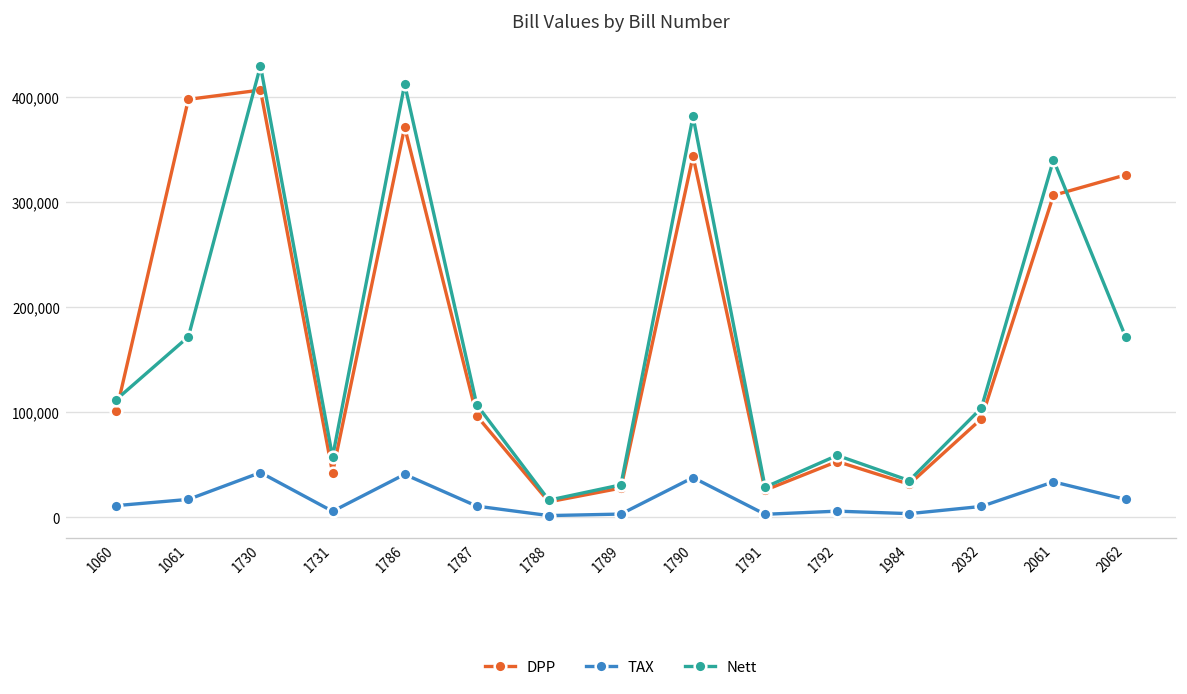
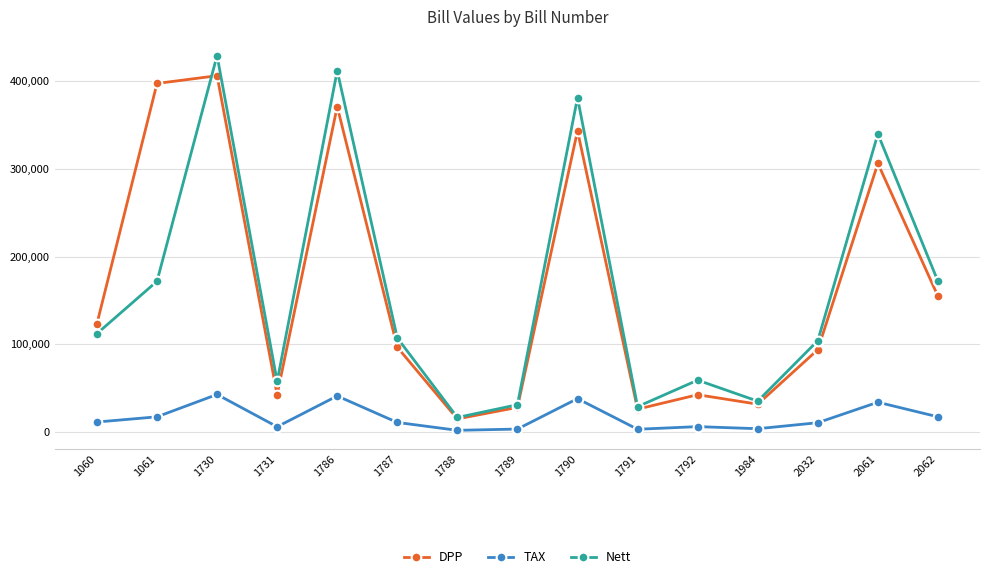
  {
    "DPP": {
-     "1060": "100,000",
+     "1060": "120,000",
      "1061": "400,000",
      "1730": "410,000",
      "1731": "40,000",
      "1786": "370,000",
      "1787": "100,000",
      "1789": "30,000",
      "1790": "340,000",
-     "1792": "50,000",
+     "1792": "40,000",
      "1984": "30,000",
      "2032": "90,000",
      "2061": "310,000",
-     "2062": "330,000"
+     "2062": "150,000"
    }
  }
